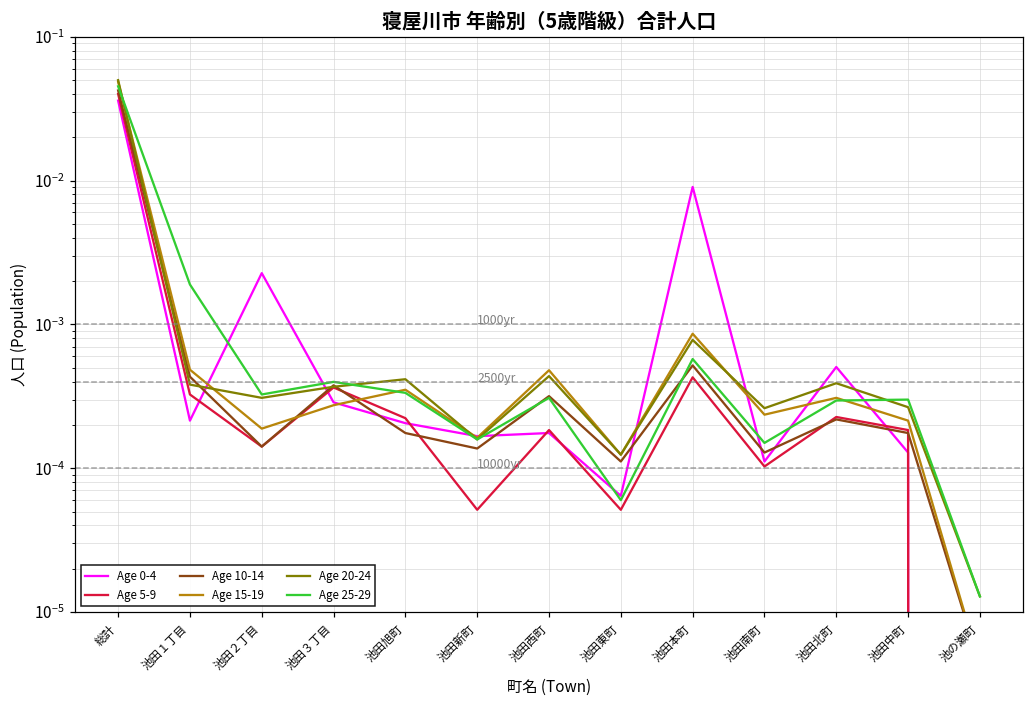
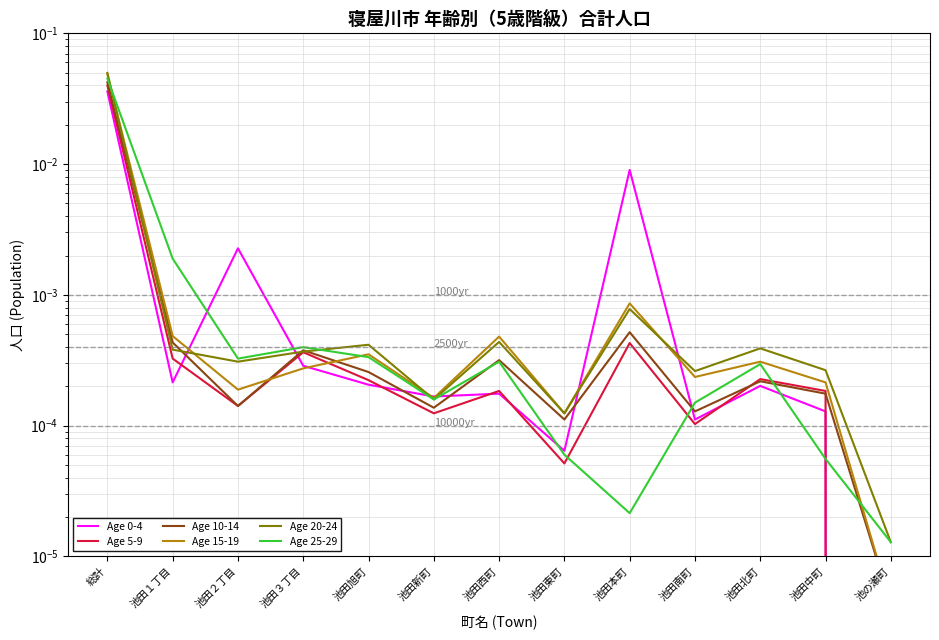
  {
    "Age 0-4": {
      "総計": 0.036,
      "池田１丁目": 0.00021,
      "池田２丁目": 0.0023,
      "池田３丁目": 0.00029,
      "池田旭町": 0.00021,
      "池田西町": 0.00018,
      "池田東町": 0.00006,
      "池田本町": 0.009,
      "池田南町": 0.00011,
-     "池田北町": 0.00051,
+     "池田北町": 0.00020,
      "池田中町": 0.00013
    },
    "Age 5-9": {
      "総計": 0.040,
      "池田１丁目": 0.00033,
      "池田旭町": 0.00022,
-     "池田新町": 0.000051,
+     "池田新町": 0.00012,
      "池田西町": 0.00018,
      "池田東町": 0.000051,
      "池田本町": 0.00043,
      "池田南町": 0.00010,
      "池田中町": 0.00018
    },
    "Age 10-14": {
      "総計": 0.042,
      "池田１丁目": 0.00043,
-     "池田旭町": 0.00018,
+     "池田旭町": 0.00026,
      "池田新町": 0.00014,
      "池田東町": 0.00011,
      "池田本町": 0.00052,
      "池田南町": 0.00013,
      "池田中町": 0.00018
    },
    "Age 25-29": {
      "総計": 0.045,
      "池田１丁目": 0.0019,
      "池田２丁目": 0.00033,
      "池田３丁目": 0.00040,
      "池田旭町": 0.00033,
      "池田東町": 0.00006,
-     "池田本町": 0.0006,
+     "池田本町": 0.000021,
      "池田南町": 0.00015,
-     "池田中町": 0.00030
+     "池田中町": 0.000056
    }
  }
